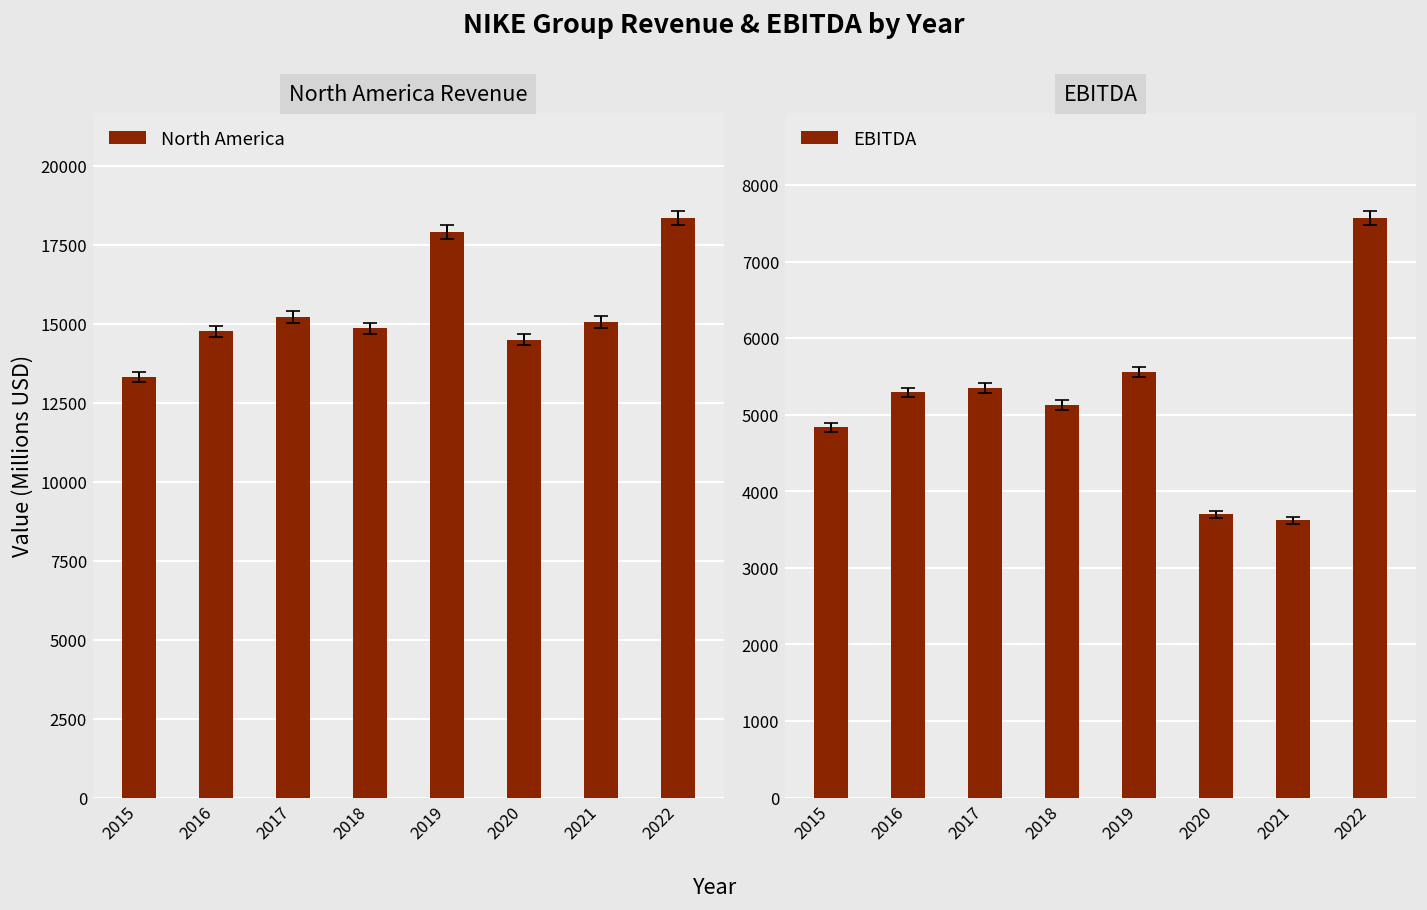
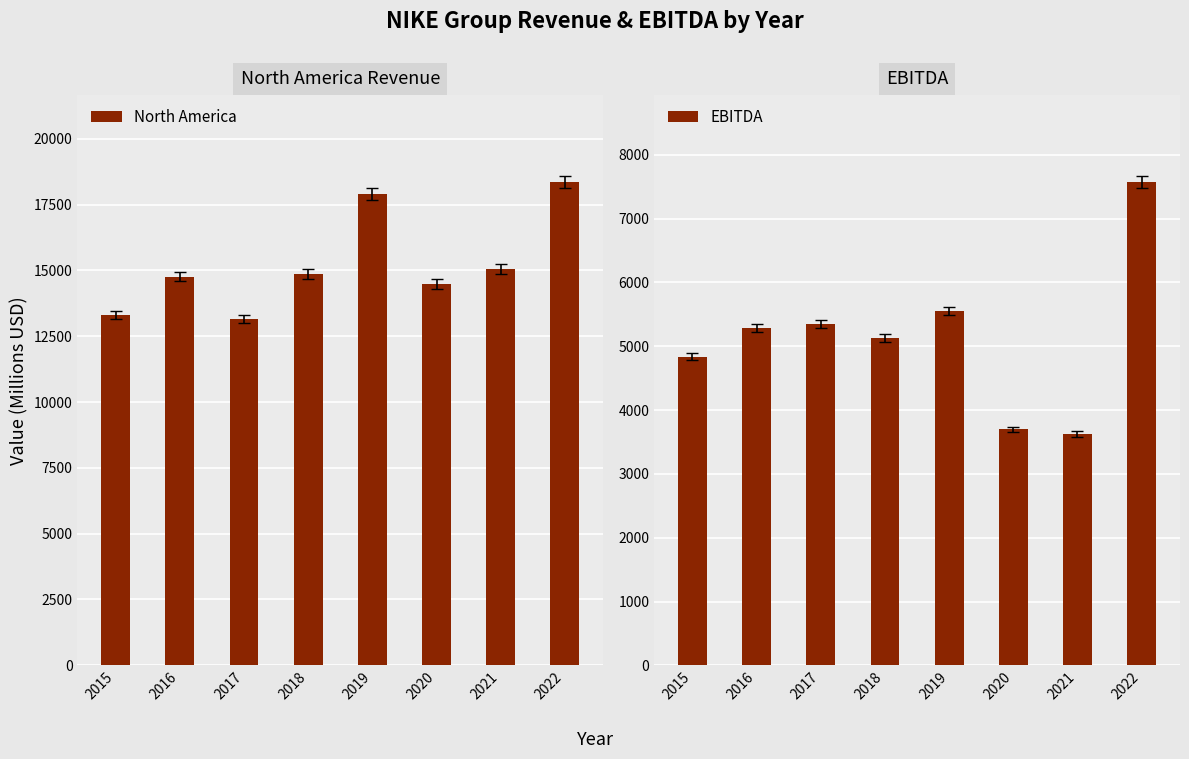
  {
    "North America Revenue": {
      "North America": {
        "2015": 13300,
        "2016": 14800,
-       "2017": 15200,
+       "2017": 13100,
        "2018": 14900,
        "2019": 17900,
        "2020": 14500,
        "2021": 15100,
        "2022": 18400
      }
    },
    "EBITDA": {
      "EBITDA": {
        "2015": 4800,
        "2016": 5300,
        "2017": 5300,
        "2018": 5100,
        "2019": 5600,
        "2020": 3700,
        "2021": 3600,
        "2022": 7600
      }
    }
  }
